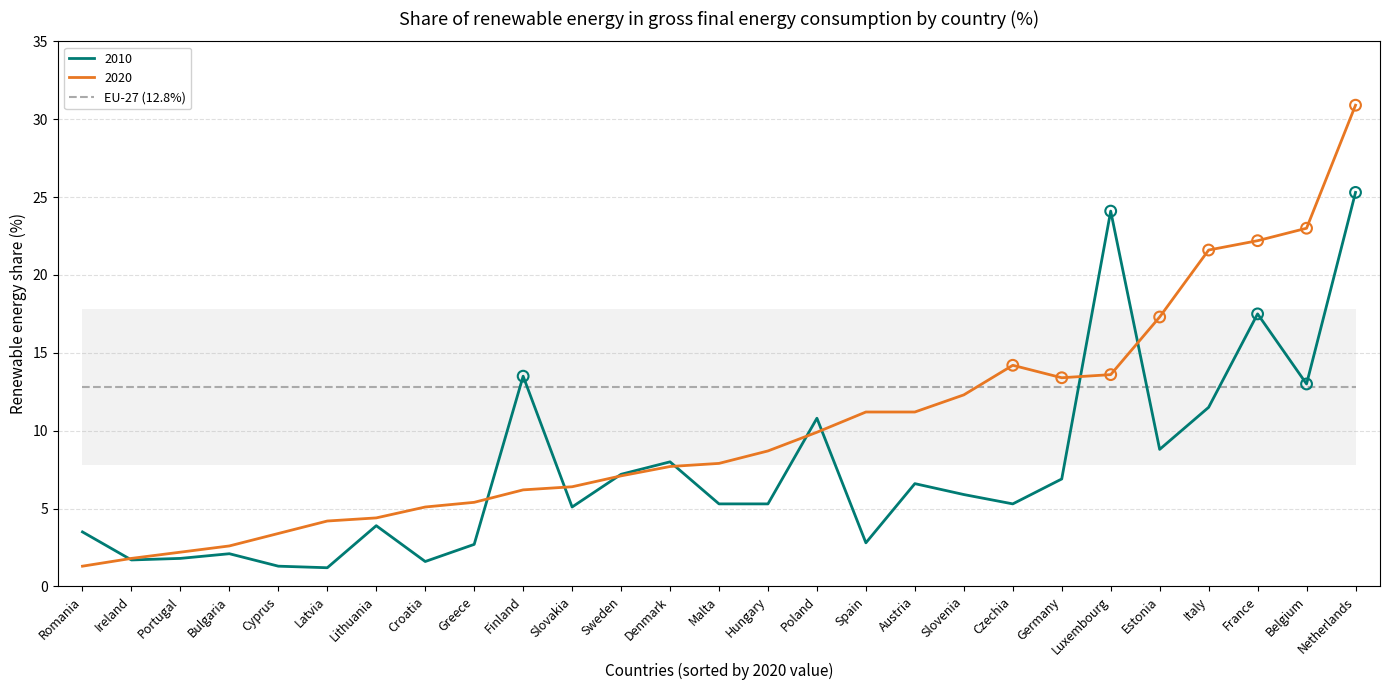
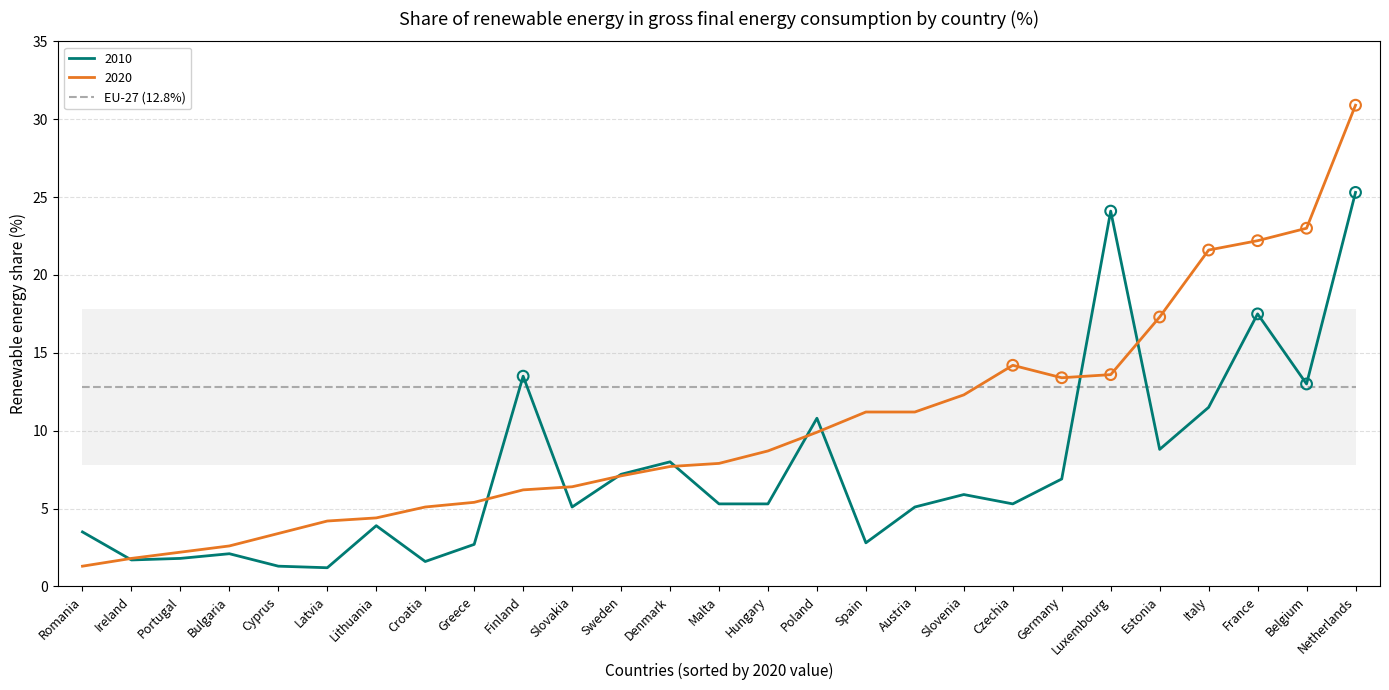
  {
    "2010": {
      "Romania": 3.5,
      "Portugal": 1.8,
      "Bulgaria": 2.1,
      "Cyprus": 1.3,
      "Latvia": 1.2,
      "Lithuania": 3.9,
      "Croatia": 1.6,
      "Greece": 2.7,
      "Slovakia": 5.1,
      "Denmark": 8.0,
      "Malta": 5.3,
      "Hungary": 5.3,
      "Poland": 10.8,
      "Spain": 2.8,
-     "Austria": 6.6,
+     "Austria": 5.1,
      "Slovenia": 5.9,
      "Czechia": 5.3,
      "Germany": 6.9,
      "Estonia": 8.8,
      "Italy": 11.5
    },
    "2020": {
      "Romania": 1.3,
      "Portugal": 2.2,
      "Bulgaria": 2.6,
      "Cyprus": 3.4,
      "Latvia": 4.2,
      "Lithuania": 4.4,
      "Croatia": 5.1,
      "Greece": 5.4,
      "Finland": 6.2,
      "Slovakia": 6.4,
      "Denmark": 7.7,
      "Malta": 7.9,
      "Hungary": 8.7,
      "Poland": 9.9,
      "Spain": 11.2,
      "Austria": 11.2,
      "Slovenia": 12.3
    }
  }
